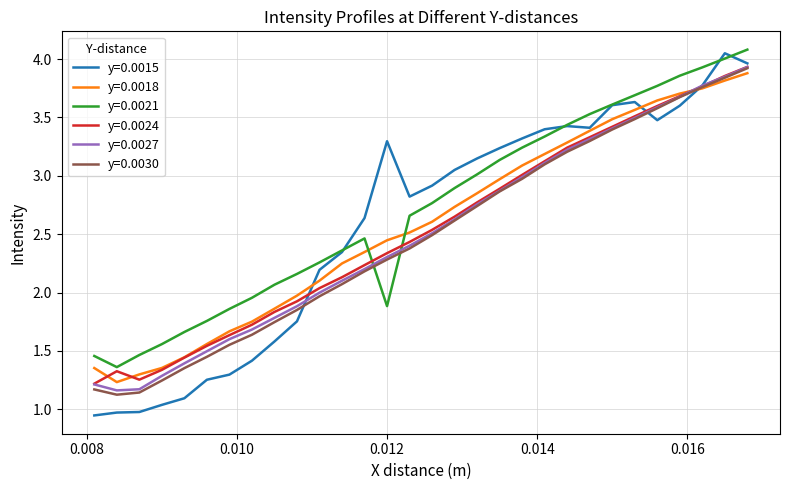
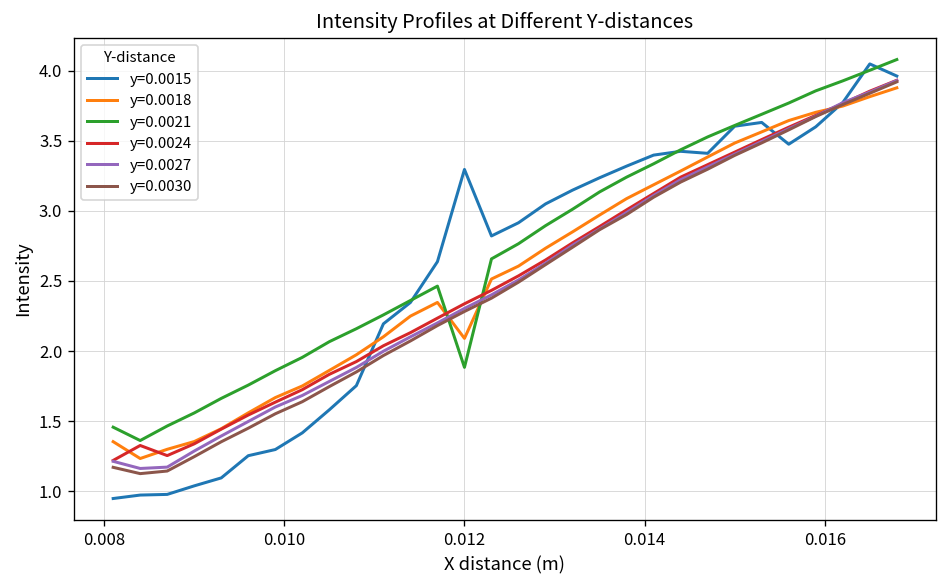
  {
    "y=0.0015": {
      "0.012": 3.30
    },
    "y=0.0018": {
-     "0.012": 2.45
+     "0.012": 2.09
    },
    "y=0.0021": {
      "0.012": 1.88
    },
    "y=0.0024": {
      "0.012": 2.34
    },
    "y=0.0027": {
      "0.012": 2.30
    },
    "y=0.0030": {
      "0.012": 2.28
    }
  }
